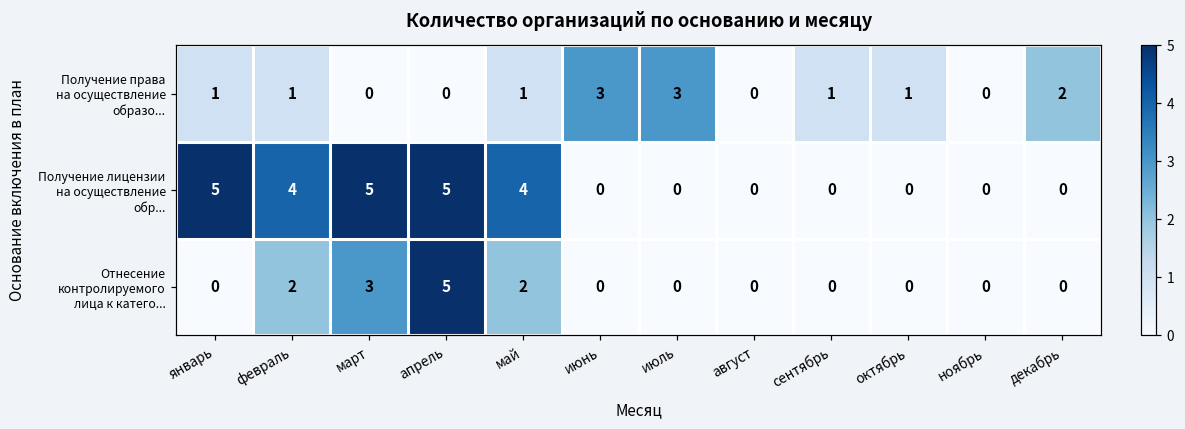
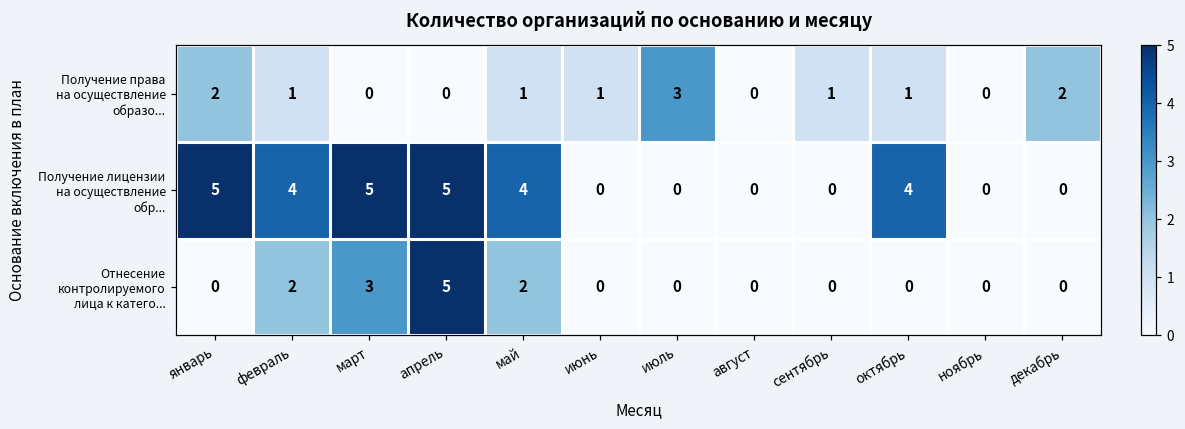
  {
    "Получение права на осуществление образо...": {
-     "январь": 1,
+     "январь": 2,
      "февраль": 1,
      "март": 0,
      "апрель": 0,
      "май": 1,
-     "июнь": 3,
+     "июнь": 1,
      "июль": 3,
      "август": 0,
      "сентябрь": 1,
      "октябрь": 1,
      "ноябрь": 0,
      "декабрь": 2
    },
    "Получение лицензии на осуществление обр...": {
      "январь": 5,
      "февраль": 4,
      "март": 5,
      "апрель": 5,
      "май": 4,
      "июнь": 0,
      "июль": 0,
      "август": 0,
      "сентябрь": 0,
-     "октябрь": 0,
+     "октябрь": 4,
      "ноябрь": 0,
      "декабрь": 0
    },
    "Отнесение контролируемого лица к катего...": {
      "январь": 0,
      "февраль": 2,
      "март": 3,
      "апрель": 5,
      "май": 2,
      "июнь": 0,
      "июль": 0,
      "август": 0,
      "сентябрь": 0,
      "октябрь": 0,
      "ноябрь": 0,
      "декабрь": 0
    }
  }
